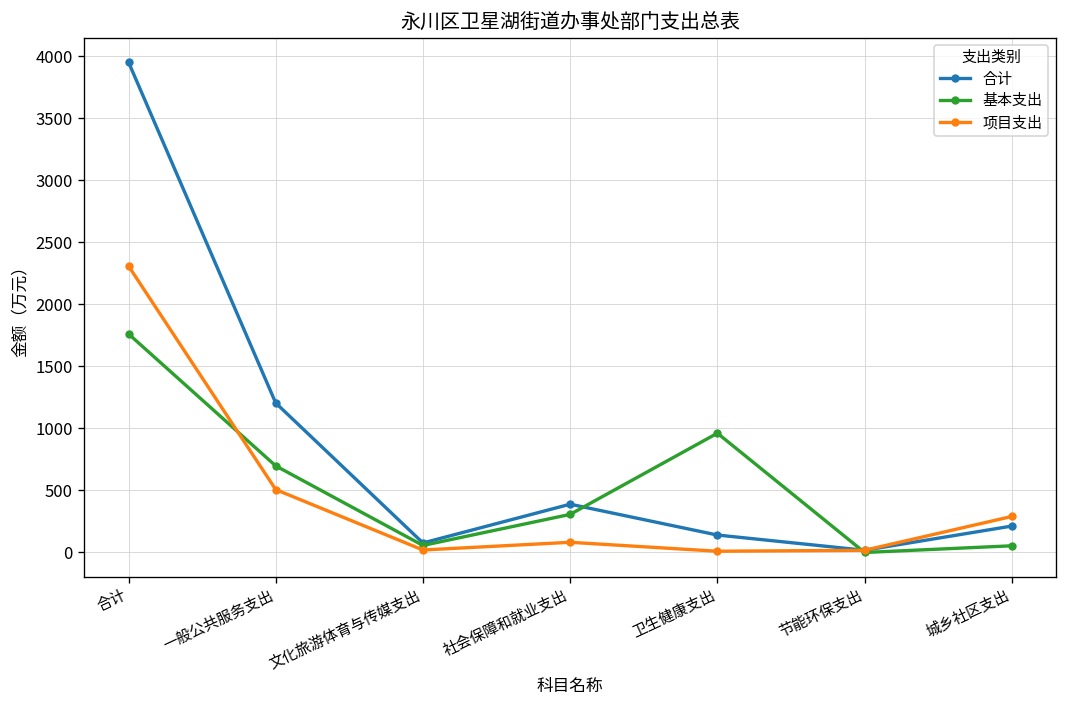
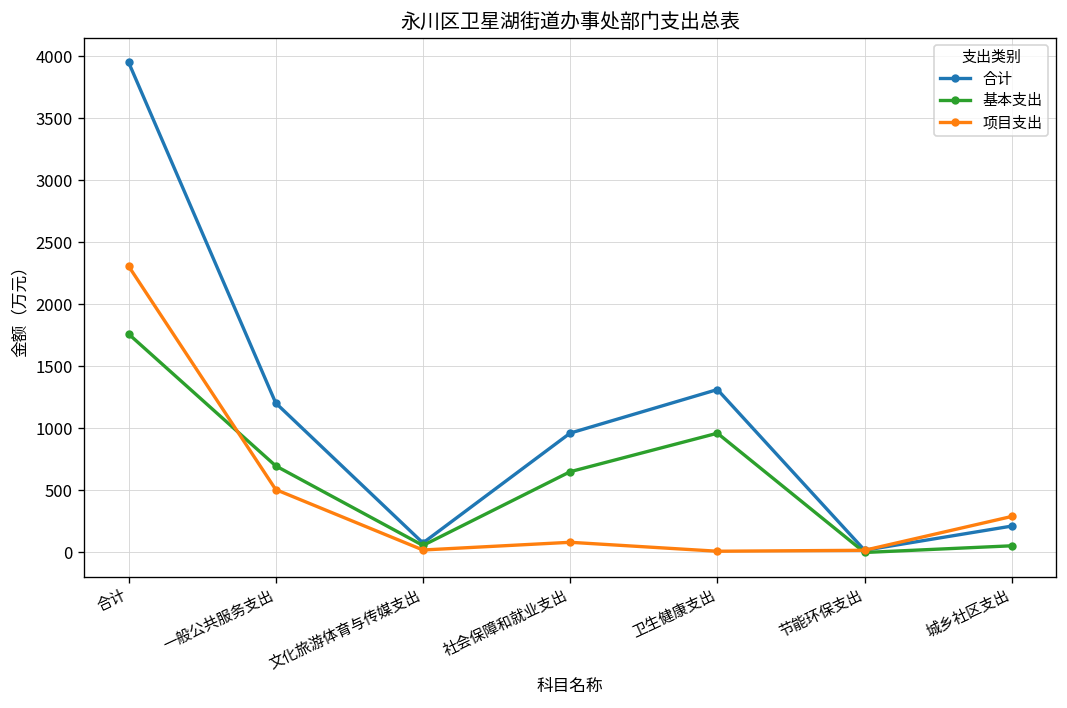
  {
    "合计": {
      "合计": 3950,
      "一般公共服务支出": 1200,
-     "社会保障和就业支出": 390,
-     "卫生健康支出": 140,
+     "社会保障和就业支出": 960,
+     "卫生健康支出": 1310,
      "城乡社区支出": 210
    },
    "基本支出": {
      "合计": 1760,
      "一般公共服务支出": 700,
-     "社会保障和就业支出": 310,
+     "社会保障和就业支出": 650,
      "卫生健康支出": 960,
      "城乡社区支出": 50
    },
    "项目支出": {
      "合计": 2310,
      "一般公共服务支出": 510,
      "文化旅游体育与传媒支出": 20,
      "社会保障和就业支出": 80,
      "卫生健康支出": 10,
      "城乡社区支出": 290
    }
  }
